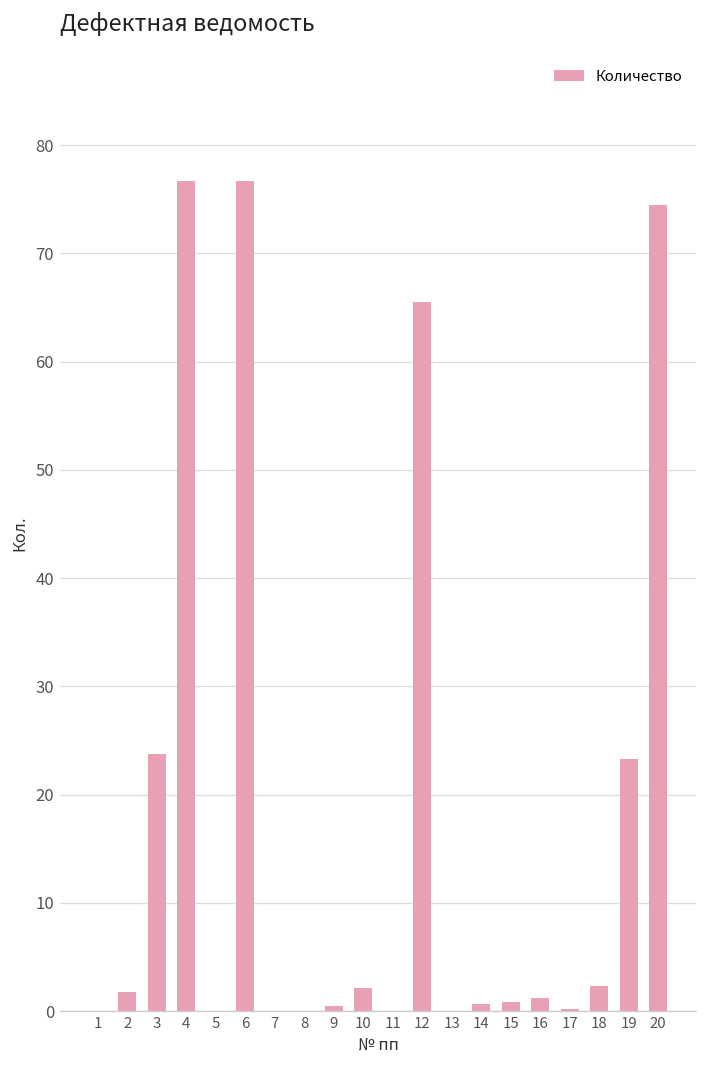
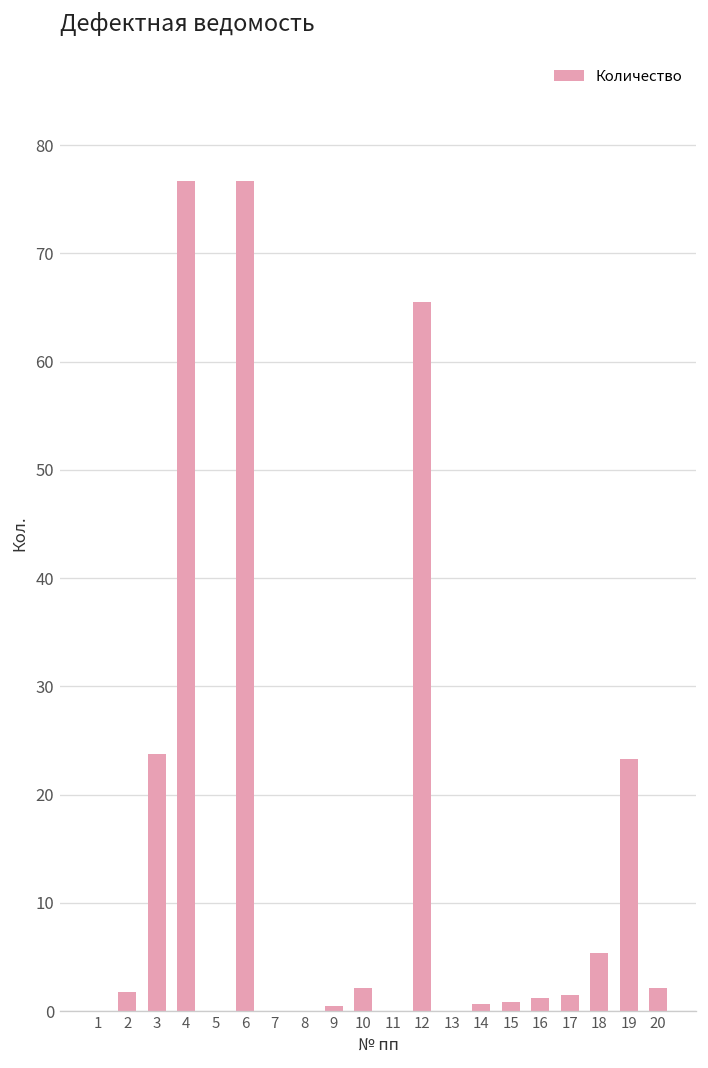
  {
    "2": 2,
    "3": 24,
    "4": 77,
    "6": 77,
    "9": 0,
    "10": 2,
    "12": 66,
    "14": 1,
    "15": 1,
    "16": 1,
-   "17": 0,
-   "18": 2,
+   "17": 2,
+   "18": 5,
    "19": 23,
-   "20": 74
+   "20": 2
  }
